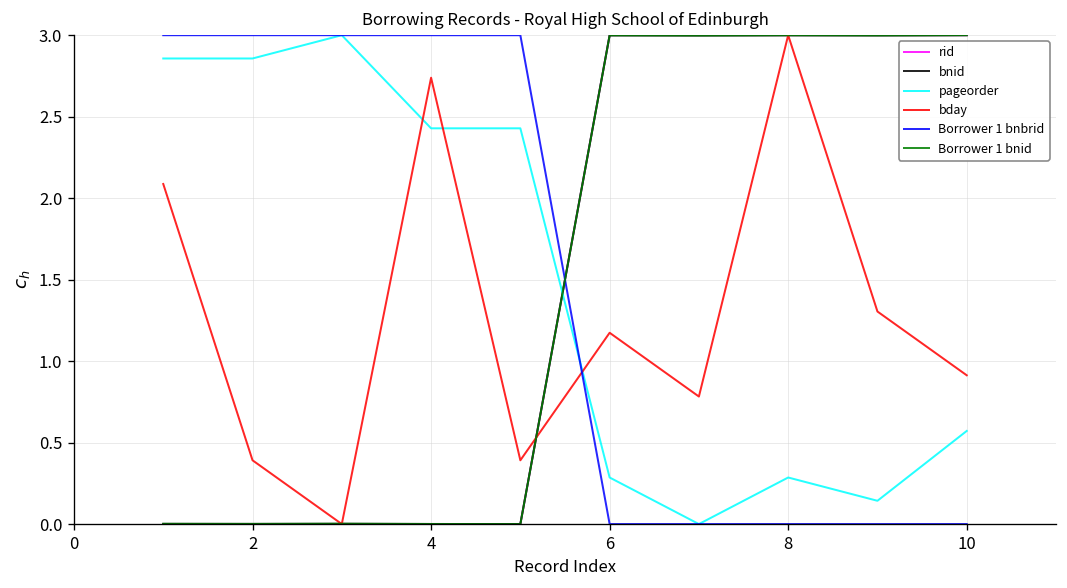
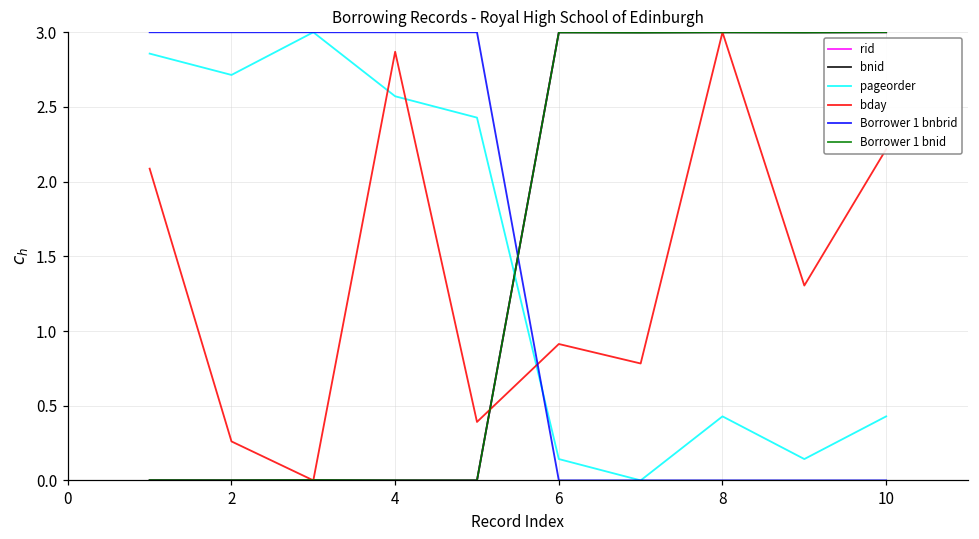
  {
    "pageorder": {
-     "2": 2.86,
-     "4": 2.43,
-     "6": 0.29,
-     "8": 0.29,
-     "10": 0.57
+     "2": 2.71,
+     "4": 2.57,
+     "6": 0.14,
+     "8": 0.43,
+     "10": 0.43
    },
    "bday": {
-     "2": 0.39,
-     "4": 2.74,
-     "6": 1.17,
-     "10": 0.91
+     "2": 0.26,
+     "4": 2.87,
+     "6": 0.91,
+     "10": 2.22
    },
    "Borrower 1 bnbrid": {
      "2": 3.00,
      "4": 3.00,
      "6": 0.00,
      "8": 0.00,
      "10": 0.00
    }
  }
